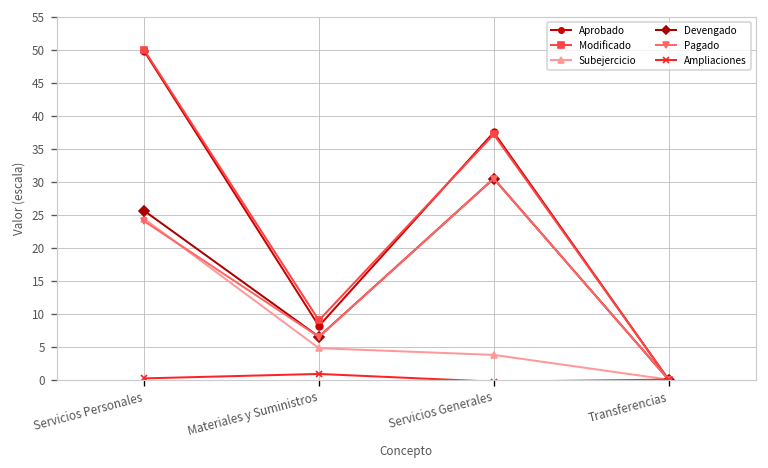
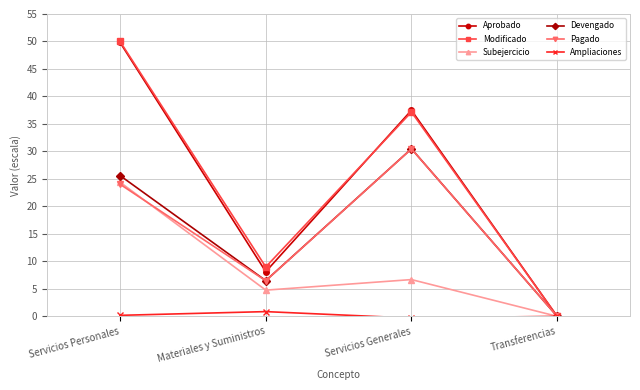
  {
    "Subejercicio": {
      "Materiales y Suministros": 5,
-     "Servicios Generales": 4
+     "Servicios Generales": 7
    }
  }
